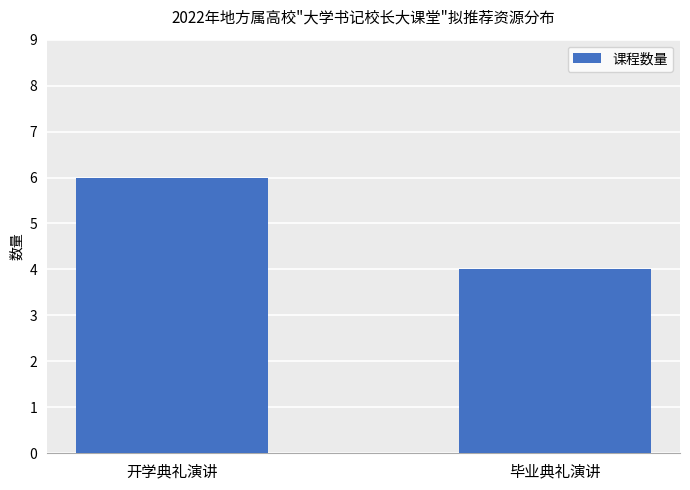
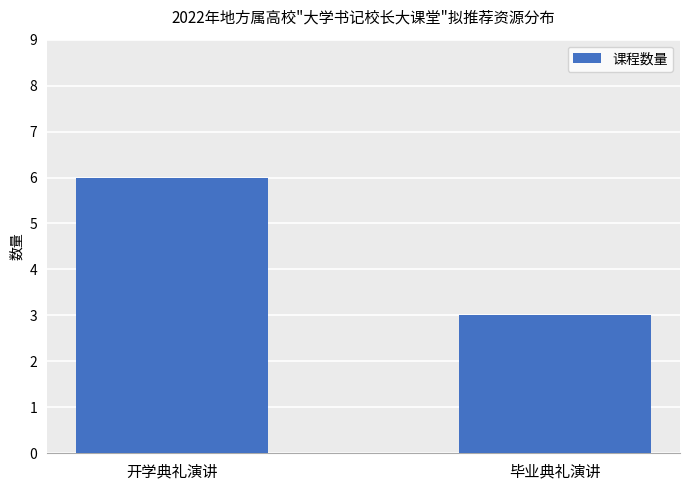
  {
    "开学典礼演讲": 6,
-   "毕业典礼演讲": 4
+   "毕业典礼演讲": 3
  }
